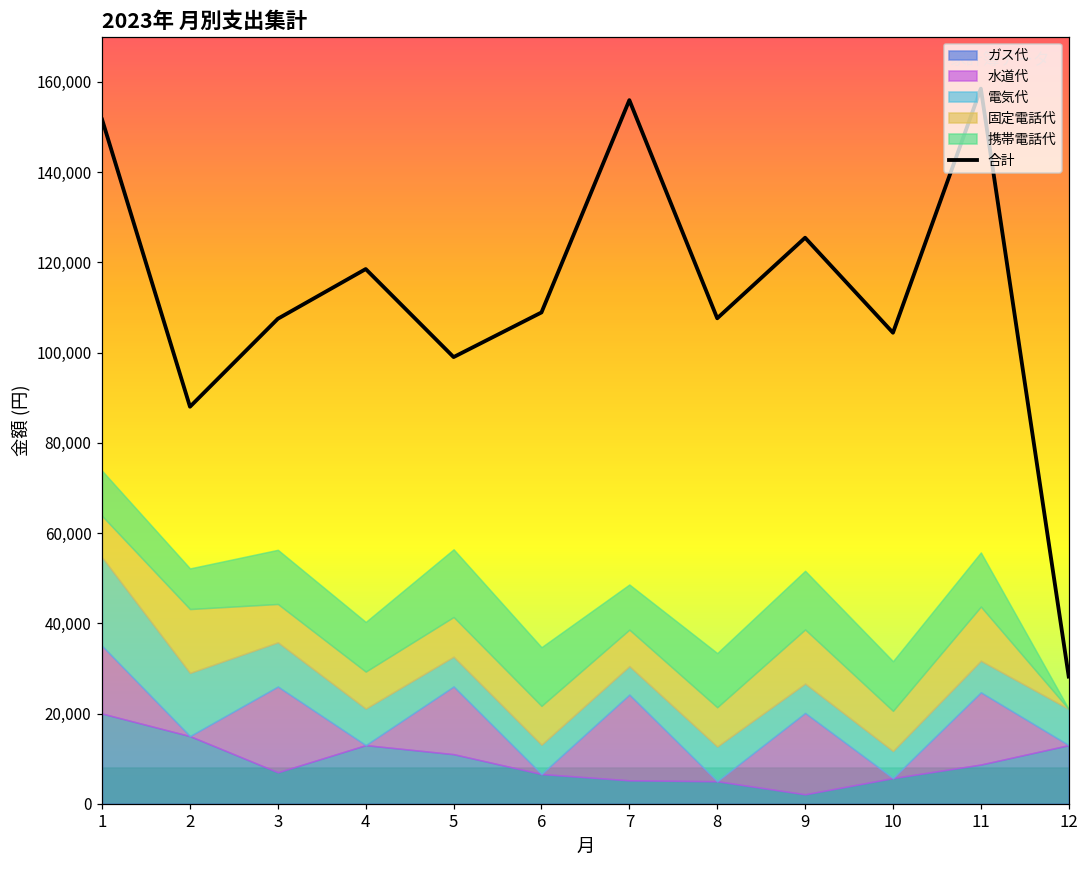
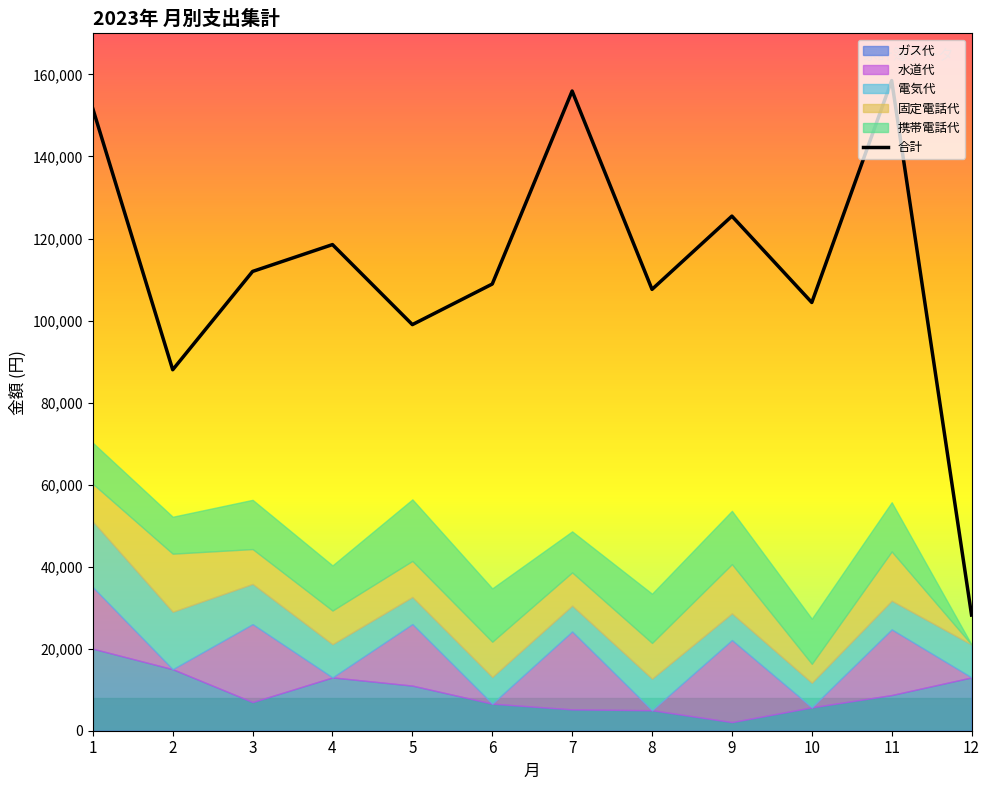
  {
    "合計": {
      "1": "152,000",
      "2": "88,000",
-     "3": "108,000",
+     "3": "112,000",
      "4": "119,000",
      "5": "99,000",
      "6": "109,000",
      "7": "156,000",
      "8": "108,000",
      "9": "125,000",
      "10": "104,000",
      "12": "28,000"
    },
    "ガス代": {
      "1": "20,000",
      "5": "11,000",
      "11": "9,000"
    },
    "水道代": {
      "1": "15,000",
      "3": "19,000",
      "5": "15,000",
      "7": "19,000",
-     "9": "18,000",
+     "9": "20,000",
      "11": "16,000"
    },
    "電気代": {
-     "1": "20,000",
+     "1": "16,000",
      "2": "14,000",
      "3": "10,000",
      "4": "8,000",
      "5": "7,000",
      "6": "7,000",
      "7": "6,000",
      "8": "8,000",
      "9": "7,000",
      "10": "6,000",
      "11": "7,000"
    },
    "固定電話代": {
      "1": "9,000",
      "2": "14,000",
      "3": "9,000",
      "4": "8,000",
      "5": "9,000",
      "6": "9,000",
      "7": "8,000",
      "8": "9,000",
      "9": "12,000",
-     "10": "9,000",
+     "10": "5,000",
      "11": "12,000"
    },
    "携帯電話代": {
      "1": "10,000",
      "2": "9,000",
      "3": "12,000",
      "4": "11,000",
      "5": "15,000",
      "6": "13,000",
      "7": "10,000",
      "8": "12,000",
      "9": "13,000",
      "10": "11,000",
      "11": "12,000"
    }
  }
